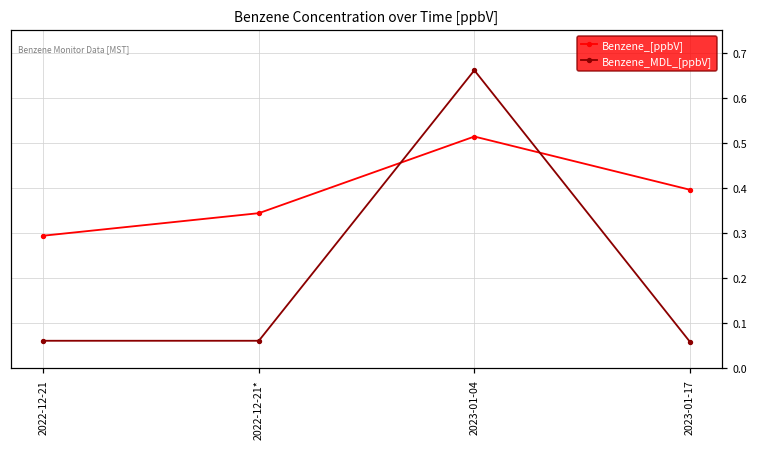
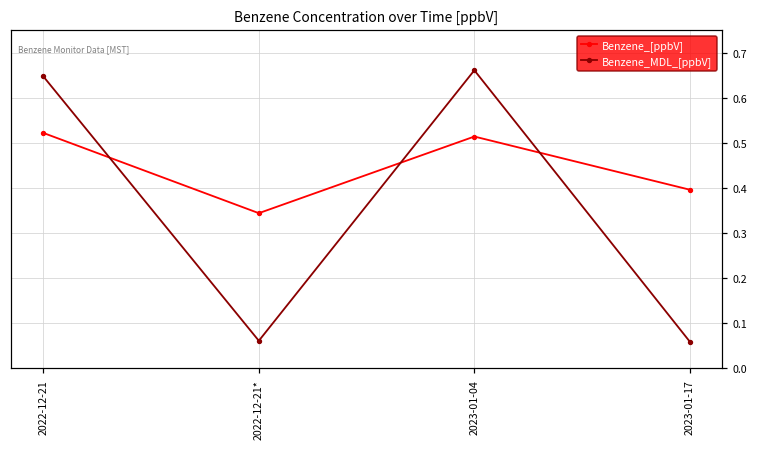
  {
    "Benzene_[ppbV]": {
-     "2022-12-21": 0.29,
+     "2022-12-21": 0.52,
      "2022-12-21*": 0.34,
      "2023-01-04": 0.51,
      "2023-01-17": 0.40
    },
    "Benzene_MDL_[ppbV]": {
-     "2022-12-21": 0.06,
+     "2022-12-21": 0.65,
      "2022-12-21*": 0.06,
      "2023-01-04": 0.66,
      "2023-01-17": 0.06
    }
  }
